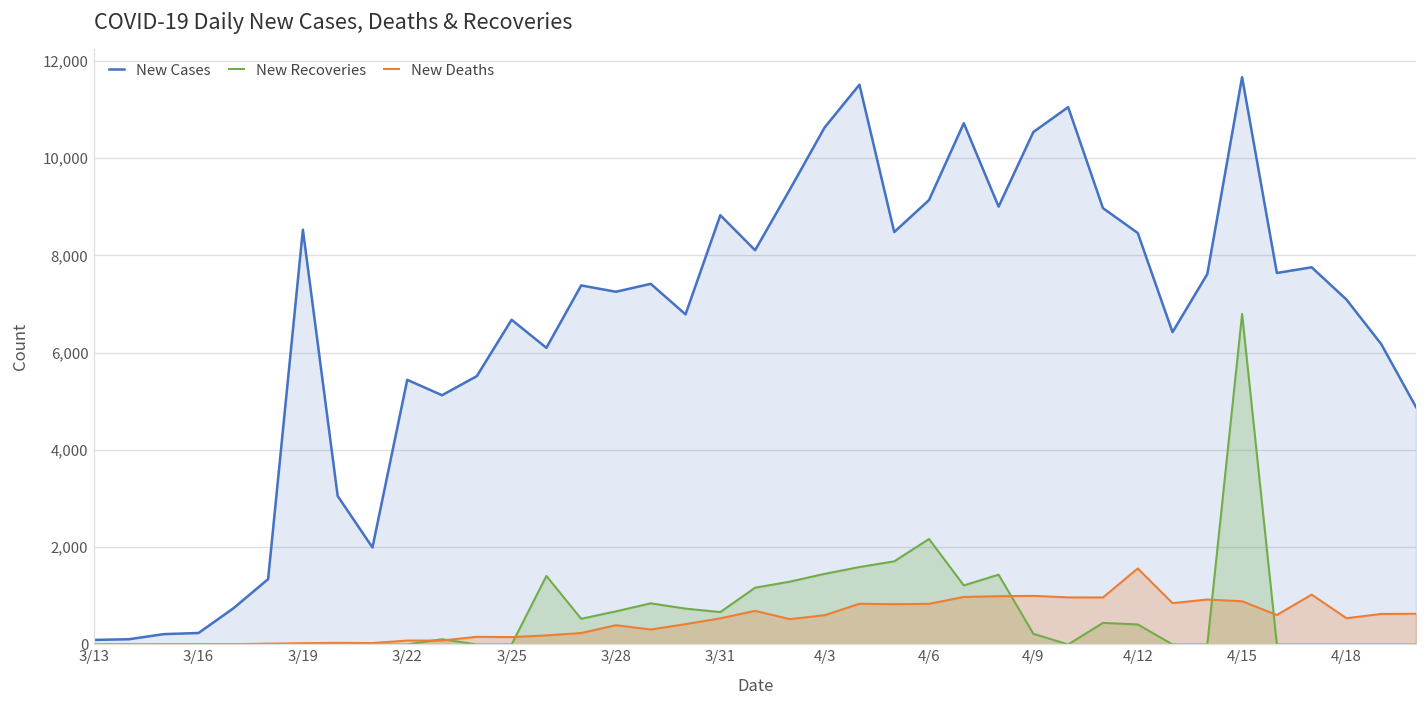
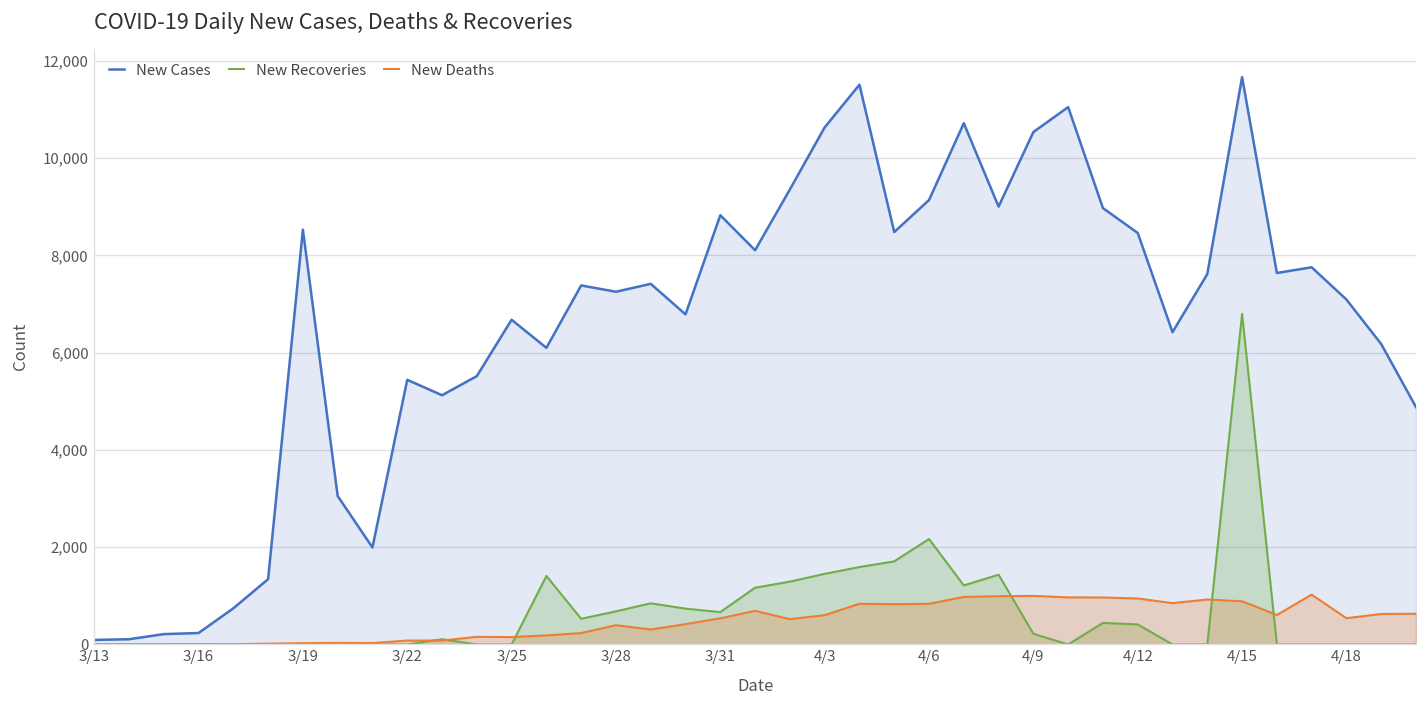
  {
    "New Cases": {
      "3/13": "100",
      "3/16": "200",
      "3/19": "8,500",
      "3/22": "5,400",
      "3/25": "6,700",
      "3/28": "7,300",
      "3/31": "8,800",
      "4/3": "10,600",
      "4/6": "9,100",
      "4/9": "10,500",
      "4/12": "8,500",
      "4/15": "11,700",
      "4/18": "7,100"
    },
    "New Recoveries": {
      "3/22": "0",
      "3/25": "0",
      "3/28": "700",
      "3/31": "700",
      "4/3": "1,500",
      "4/6": "2,200",
      "4/9": "200",
      "4/12": "400",
      "4/15": "6,800",
      "4/18": "0"
    },
    "New Deaths": {
      "3/22": "100",
      "3/25": "200",
      "3/28": "400",
      "3/31": "500",
      "4/3": "600",
      "4/6": "800",
      "4/9": "1,000",
-     "4/12": "1,600",
+     "4/12": "900",
      "4/15": "900",
      "4/18": "500"
    }
  }
